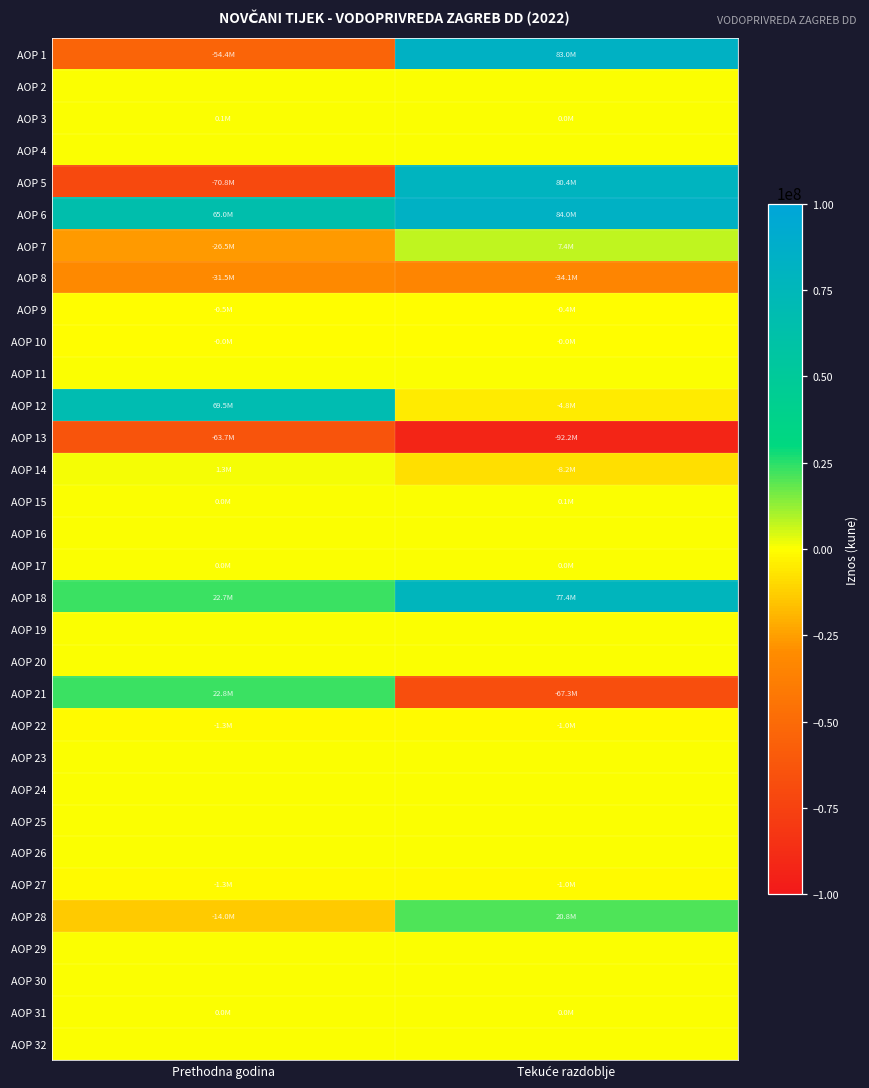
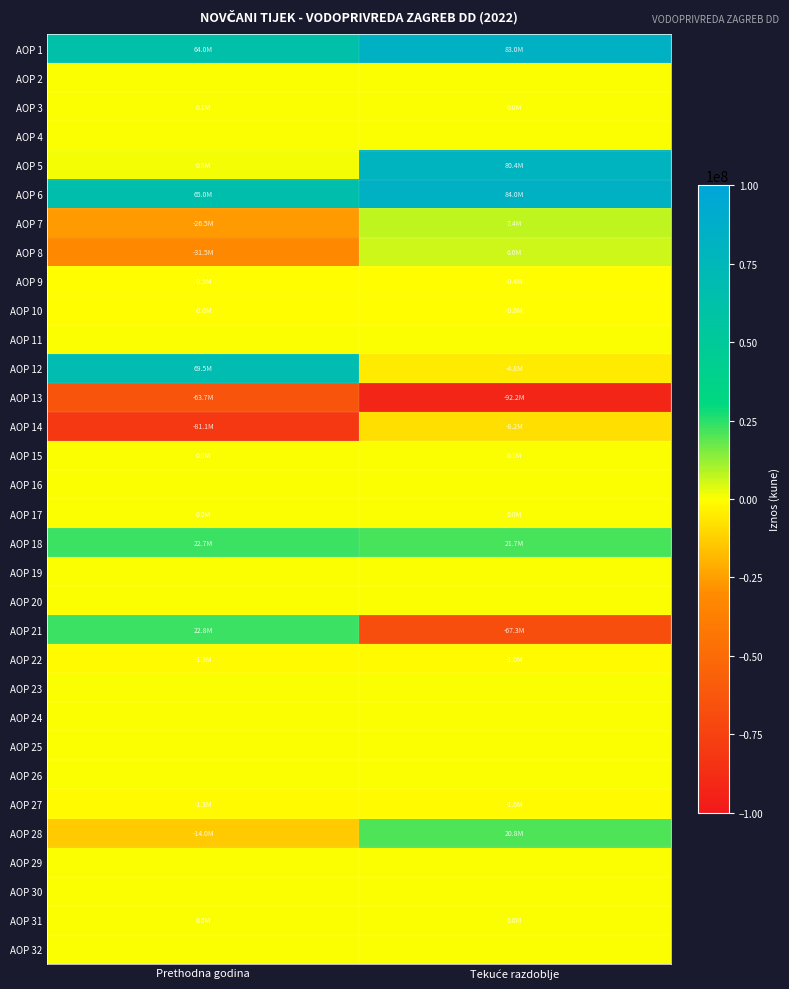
  {
    "AOP 1": {
-     "Prethodna godina": "-54.4M",
+     "Prethodna godina": "64.0M",
      "Tekuće razdoblje": "83.0M"
    },
    "AOP 3": {
      "Prethodna godina": "0.1M",
      "Tekuće razdoblje": "0.0M"
    },
    "AOP 5": {
-     "Prethodna godina": "-70.8M",
+     "Prethodna godina": "0.8M",
      "Tekuće razdoblje": "80.4M"
    },
    "AOP 6": {
      "Prethodna godina": "65.0M",
      "Tekuće razdoblje": "84.0M"
    },
    "AOP 7": {
      "Prethodna godina": "-26.5M",
      "Tekuće razdoblje": "7.4M"
    },
    "AOP 8": {
      "Prethodna godina": "-31.5M",
-     "Tekuće razdoblje": "-34.1M"
+     "Tekuće razdoblje": "6.0M"
    },
    "AOP 9": {
      "Prethodna godina": "-0.5M",
      "Tekuće razdoblje": "-0.4M"
    },
    "AOP 10": {
      "Prethodna godina": "-0.0M",
      "Tekuće razdoblje": "-0.0M"
    },
    "AOP 12": {
      "Prethodna godina": "69.5M",
      "Tekuće razdoblje": "-4.8M"
    },
    "AOP 13": {
      "Prethodna godina": "-63.7M",
      "Tekuće razdoblje": "-92.2M"
    },
    "AOP 14": {
-     "Prethodna godina": "1.3M",
+     "Prethodna godina": "-81.1M",
      "Tekuće razdoblje": "-8.2M"
    },
    "AOP 15": {
      "Prethodna godina": "0.0M",
      "Tekuće razdoblje": "0.1M"
    },
    "AOP 17": {
      "Prethodna godina": "0.0M",
      "Tekuće razdoblje": "0.0M"
    },
    "AOP 18": {
      "Prethodna godina": "22.7M",
-     "Tekuće razdoblje": "77.4M"
+     "Tekuće razdoblje": "21.7M"
    },
    "AOP 21": {
      "Prethodna godina": "22.8M",
      "Tekuće razdoblje": "-67.3M"
    },
    "AOP 22": {
      "Prethodna godina": "-1.3M",
      "Tekuće razdoblje": "-1.0M"
    },
    "AOP 27": {
      "Prethodna godina": "-1.3M",
      "Tekuće razdoblje": "-1.0M"
    },
    "AOP 28": {
      "Prethodna godina": "-14.0M",
      "Tekuće razdoblje": "20.8M"
    },
    "AOP 31": {
      "Prethodna godina": "0.0M",
      "Tekuće razdoblje": "0.0M"
    }
  }
